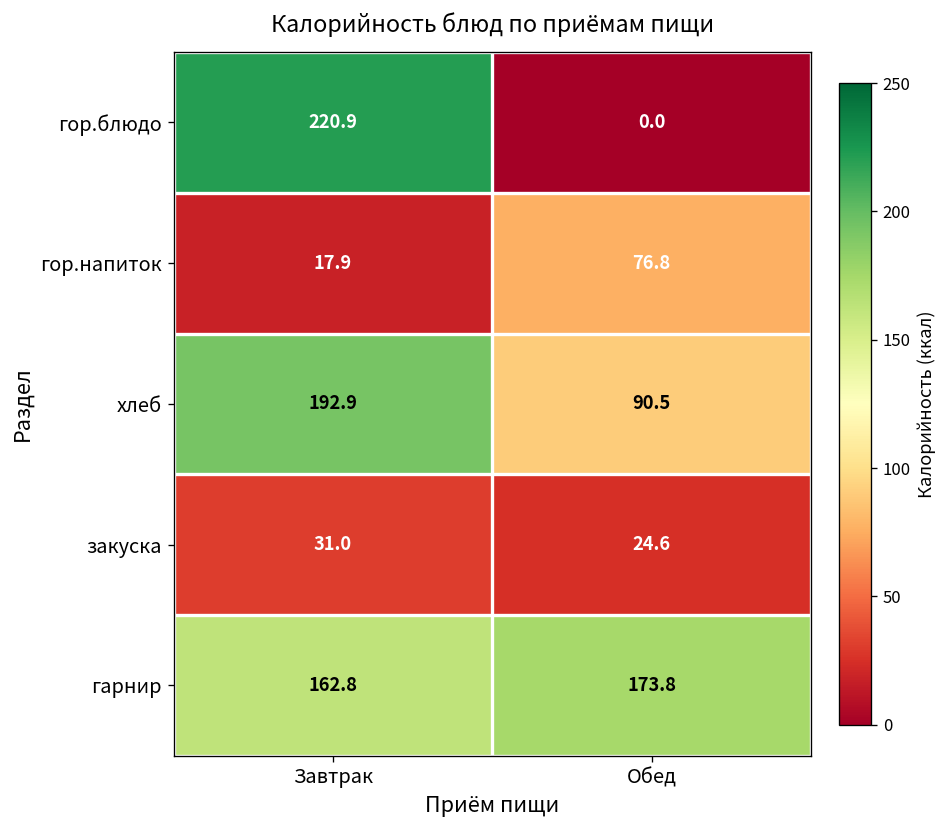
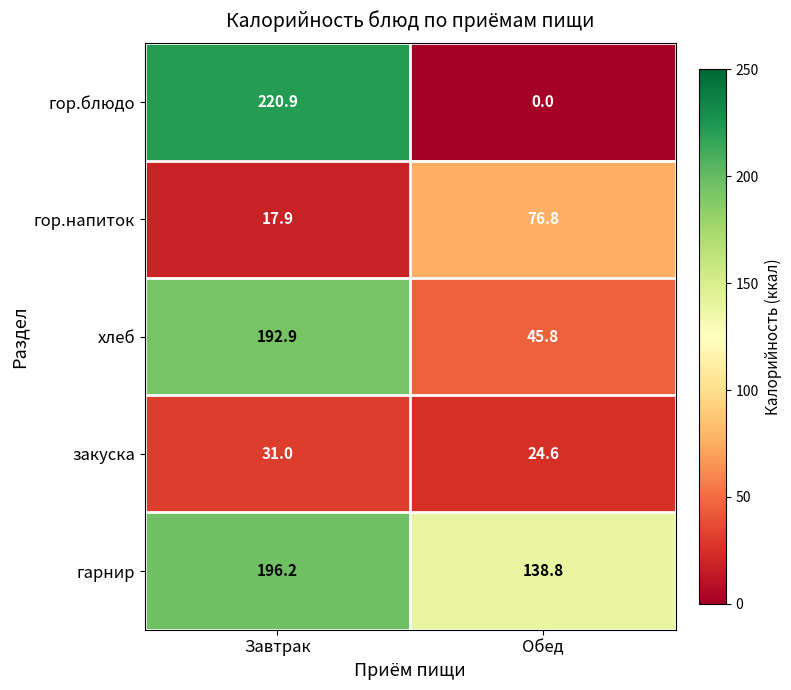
  {
    "гор.блюдо": {
      "Завтрак": 220.9,
      "Обед": 0.0
    },
    "гор.напиток": {
      "Завтрак": 17.9,
      "Обед": 76.8
    },
    "хлеб": {
      "Завтрак": 192.9,
-     "Обед": 90.5
+     "Обед": 45.8
    },
    "закуска": {
      "Завтрак": 31.0,
      "Обед": 24.6
    },
    "гарнир": {
-     "Завтрак": 162.8,
-     "Обед": 173.8
+     "Завтрак": 196.2,
+     "Обед": 138.8
    }
  }
